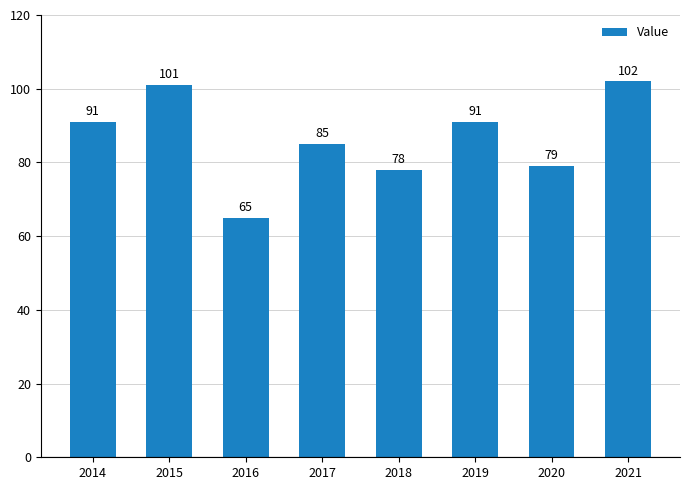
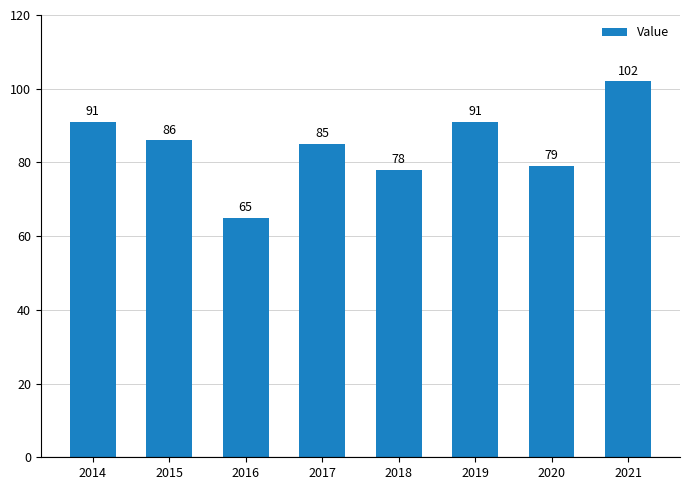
  {
    "2014": 91,
-   "2015": 101,
+   "2015": 86,
    "2016": 65,
    "2017": 85,
    "2018": 78,
    "2019": 91,
    "2020": 79,
    "2021": 102
  }
